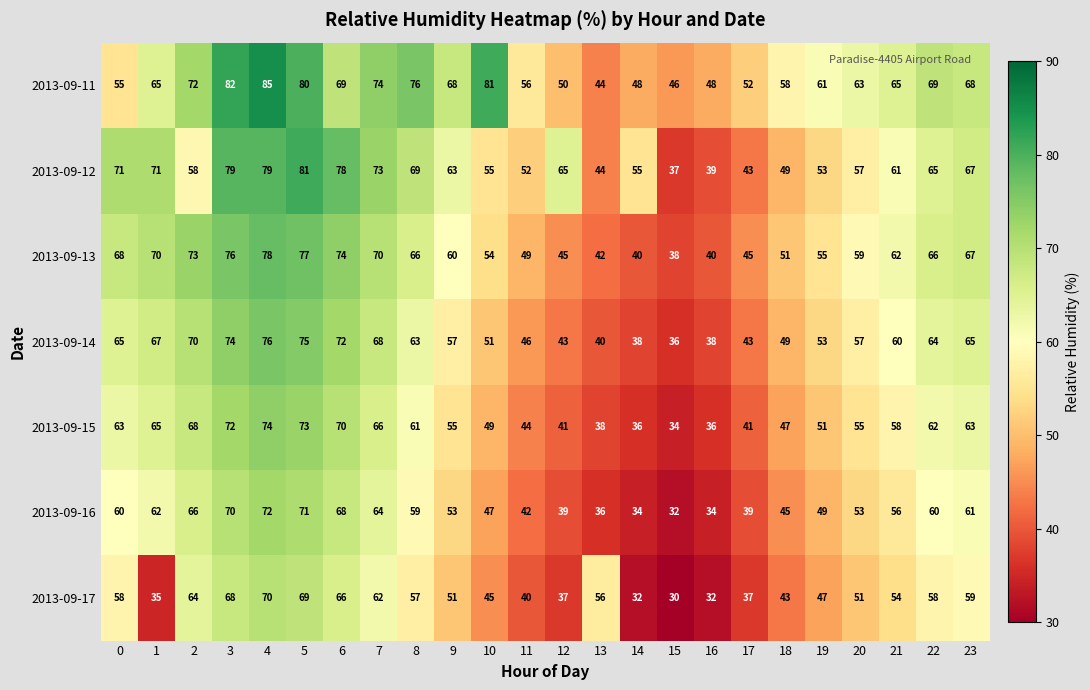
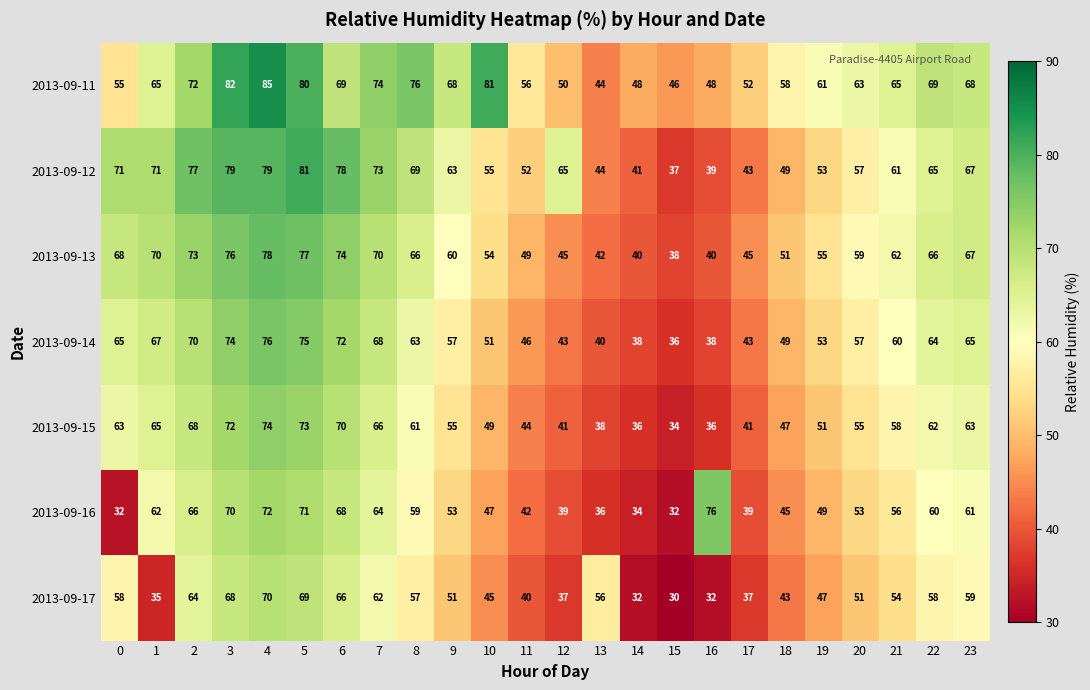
  {
    "2013-09-11": {
      "0": 55,
      "1": 65,
      "2": 72,
      "3": 82,
      "4": 85,
      "5": 80,
      "6": 69,
      "7": 74,
      "8": 76,
      "9": 68,
      "10": 81,
      "11": 56,
      "12": 50,
      "13": 44,
      "14": 48,
      "15": 46,
      "16": 48,
      "17": 52,
      "18": 58,
      "19": 61,
      "20": 63,
      "22": 69,
      "23": 68
    },
    "2013-09-12": {
      "0": 71,
      "1": 71,
-     "2": 58,
+     "2": 77,
      "3": 79,
      "4": 79,
      "5": 81,
      "6": 78,
      "7": 73,
      "8": 69,
      "9": 63,
      "10": 55,
      "11": 52,
      "12": 65,
      "13": 44,
-     "14": 55,
+     "14": 41,
      "15": 37,
      "16": 39,
      "17": 43,
      "18": 49,
      "19": 53,
      "20": 57,
      "21": 61,
      "22": 65,
      "23": 67
    },
    "2013-09-13": {
      "0": 68,
      "1": 70,
      "2": 73,
      "3": 76,
      "4": 78,
      "5": 77,
      "6": 74,
      "7": 70,
      "8": 66,
      "9": 60,
      "10": 54,
      "11": 49,
      "12": 45,
      "13": 42,
      "14": 40,
      "15": 38,
      "16": 40,
      "17": 45,
      "18": 51,
      "19": 55,
      "20": 59,
      "21": 62,
      "22": 66,
      "23": 67
    },
    "2013-09-14": {
      "0": 65,
      "1": 67,
      "2": 70,
      "3": 74,
      "4": 76,
      "5": 75,
      "6": 72,
      "7": 68,
      "8": 63,
      "9": 57,
      "10": 51,
      "11": 46,
      "12": 43,
      "13": 40,
      "14": 38,
      "15": 36,
      "16": 38,
      "17": 43,
      "18": 49,
      "19": 53,
      "20": 57,
      "21": 60,
      "22": 64,
      "23": 65
    },
    "2013-09-15": {
      "0": 63,
      "1": 65,
      "2": 68,
      "3": 72,
      "4": 74,
      "5": 73,
      "6": 70,
      "7": 66,
      "8": 61,
      "9": 55,
      "10": 49,
      "11": 44,
      "12": 41,
      "13": 38,
      "14": 36,
      "15": 34,
      "16": 36,
      "17": 41,
      "18": 47,
      "19": 51,
      "20": 55,
      "21": 58,
      "22": 62,
      "23": 63
    },
    "2013-09-16": {
-     "0": 60,
+     "0": 32,
      "1": 62,
      "2": 66,
      "3": 70,
      "4": 72,
      "5": 71,
      "6": 68,
      "7": 64,
      "8": 59,
      "9": 53,
      "10": 47,
      "11": 42,
      "12": 39,
      "13": 36,
      "14": 34,
      "15": 32,
-     "16": 34,
+     "16": 76,
      "17": 39,
      "18": 45,
      "19": 49,
      "20": 53,
      "21": 56,
      "22": 60,
      "23": 61
    },
    "2013-09-17": {
      "0": 58,
      "1": 35,
      "2": 64,
      "3": 68,
      "4": 70,
      "5": 69,
      "6": 66,
      "7": 62,
      "8": 57,
      "9": 51,
      "10": 45,
      "11": 40,
      "12": 37,
      "13": 56,
      "14": 32,
      "15": 30,
      "16": 32,
      "17": 37,
      "18": 43,
      "19": 47,
      "20": 51,
      "21": 54,
      "22": 58,
      "23": 59
    }
  }
